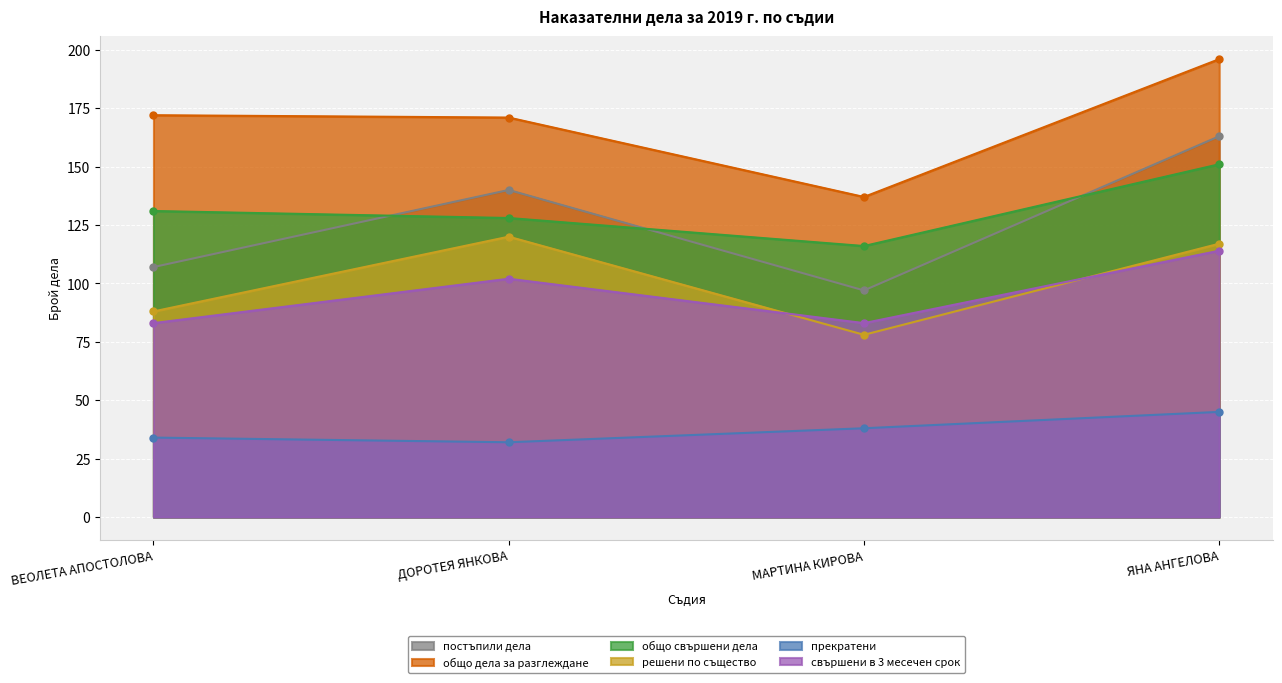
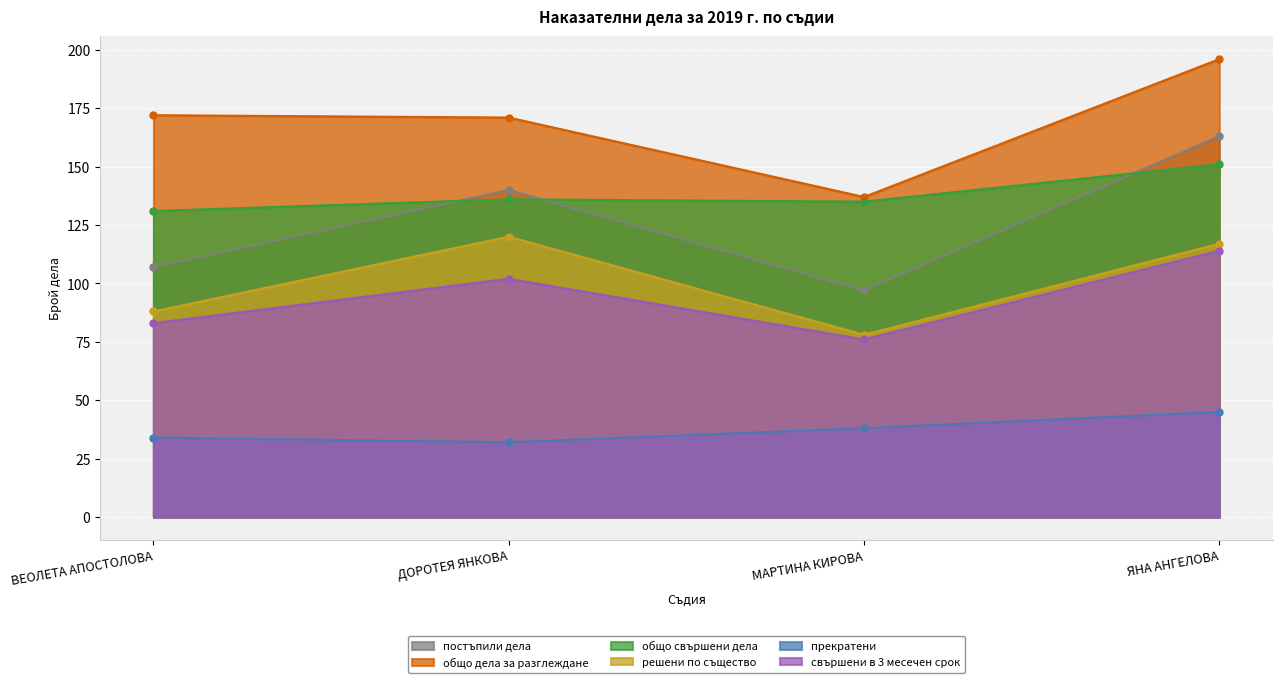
  {
    "постъпили дела": {
      "ВЕОЛЕТА АПОСТОЛОВА": 107,
      "ДОРОТЕЯ ЯНКОВА": 140,
      "МАРТИНА КИРОВА": 97,
      "ЯНА АНГЕЛОВА": 163
    },
    "общо дела за разглеждане": {
      "ВЕОЛЕТА АПОСТОЛОВА": 172,
      "ДОРОТЕЯ ЯНКОВА": 171,
      "МАРТИНА КИРОВА": 137,
      "ЯНА АНГЕЛОВА": 196
    },
    "общо свършени дела": {
      "ВЕОЛЕТА АПОСТОЛОВА": 131,
-     "ДОРОТЕЯ ЯНКОВА": 128,
-     "МАРТИНА КИРОВА": 116,
+     "ДОРОТЕЯ ЯНКОВА": 136,
+     "МАРТИНА КИРОВА": 135,
      "ЯНА АНГЕЛОВА": 151
    },
    "решени по същество": {
      "ВЕОЛЕТА АПОСТОЛОВА": 88,
      "ДОРОТЕЯ ЯНКОВА": 120,
      "МАРТИНА КИРОВА": 78,
      "ЯНА АНГЕЛОВА": 117
    },
    "прекратени": {
      "ВЕОЛЕТА АПОСТОЛОВА": 34,
      "ДОРОТЕЯ ЯНКОВА": 32,
      "МАРТИНА КИРОВА": 38,
      "ЯНА АНГЕЛОВА": 45
    },
    "свършени в 3 месечен срок": {
      "ВЕОЛЕТА АПОСТОЛОВА": 83,
      "ДОРОТЕЯ ЯНКОВА": 102,
-     "МАРТИНА КИРОВА": 83,
+     "МАРТИНА КИРОВА": 76,
      "ЯНА АНГЕЛОВА": 114
    }
  }
